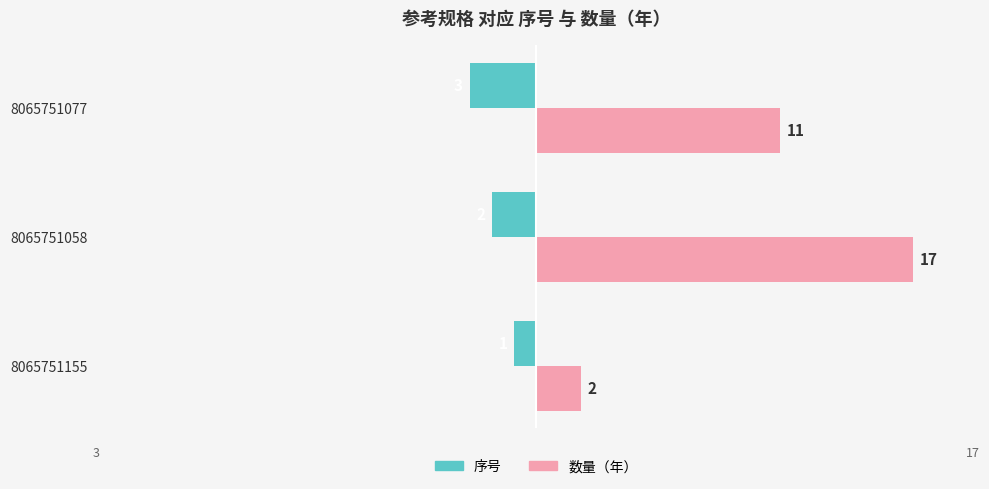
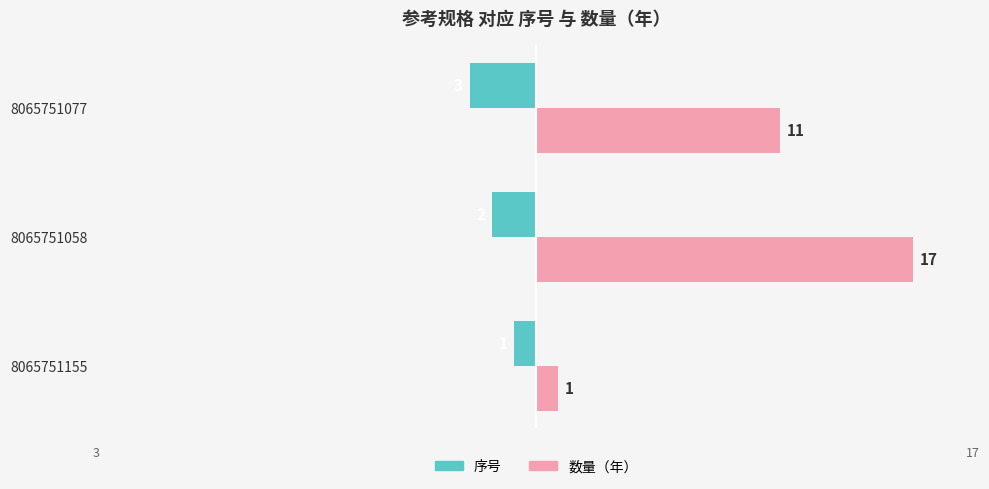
  {
    "数量（年）": {
      "8065751077": 11,
      "8065751058": 17,
-     "8065751155": 2
+     "8065751155": 1
    }
  }
